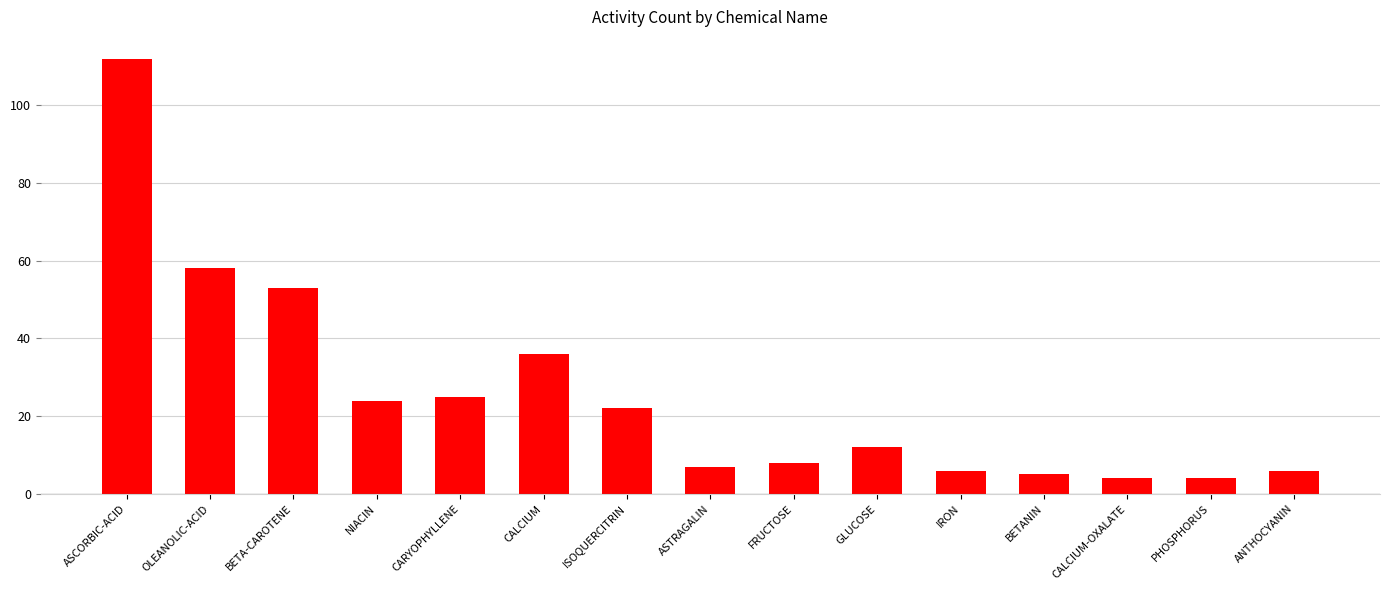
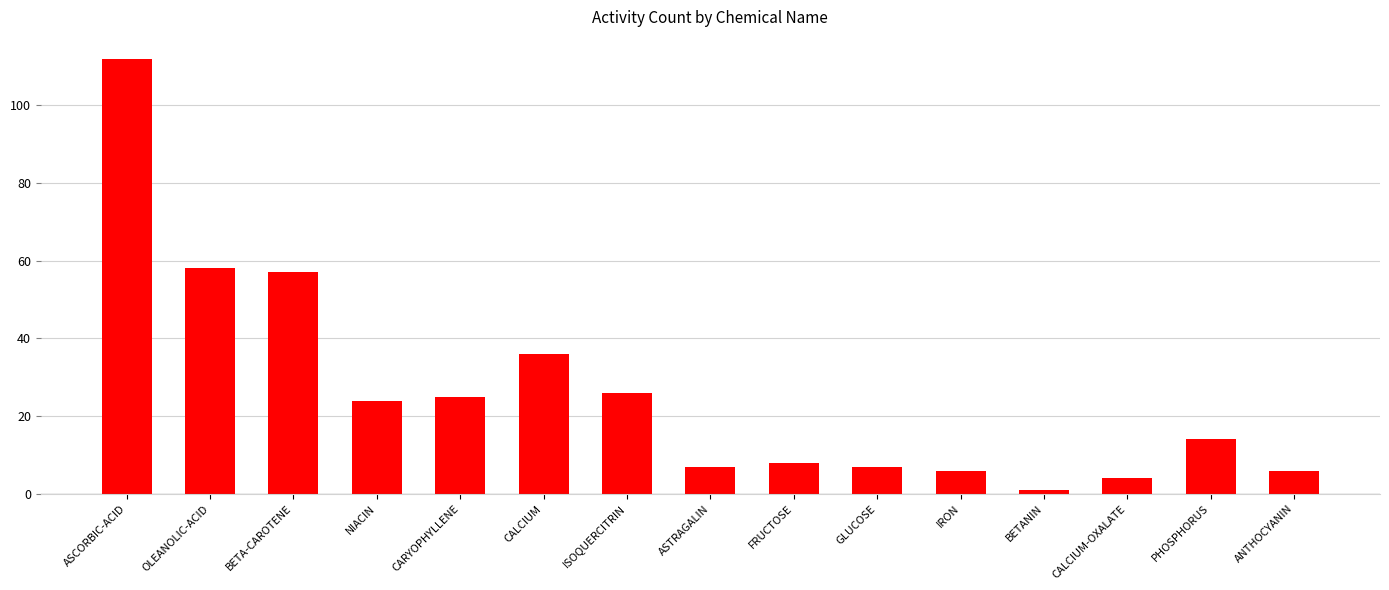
  {
    "ASCORBIC-ACID": 112,
    "OLEANOLIC-ACID": 58,
-   "BETA-CAROTENE": 53,
+   "BETA-CAROTENE": 57,
    "NIACIN": 24,
    "CARYOPHYLLENE": 25,
    "CALCIUM": 36,
-   "ISOQUERCITRIN": 22,
+   "ISOQUERCITRIN": 26,
    "ASTRAGALIN": 7,
    "FRUCTOSE": 8,
-   "GLUCOSE": 12,
+   "GLUCOSE": 7,
    "IRON": 6,
-   "BETANIN": 5,
+   "BETANIN": 1,
    "CALCIUM-OXALATE": 4,
-   "PHOSPHORUS": 4,
+   "PHOSPHORUS": 14,
    "ANTHOCYANIN": 6
  }
